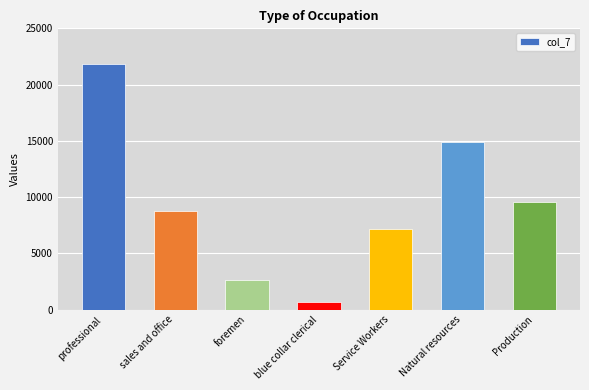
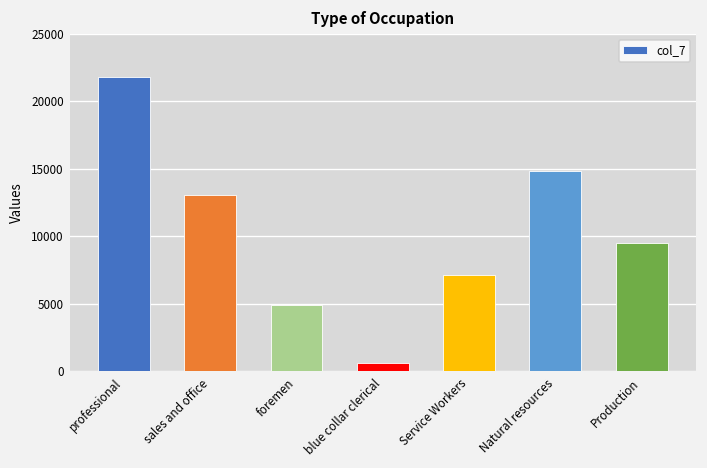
  {
    "professional": 21800,
-   "sales and office": 8700,
-   "foremen": 2600,
+   "sales and office": 13100,
+   "foremen": 4900,
    "blue collar clerical": 700,
    "Service Workers": 7200,
    "Natural resources": 14900,
    "Production": 9500
  }
